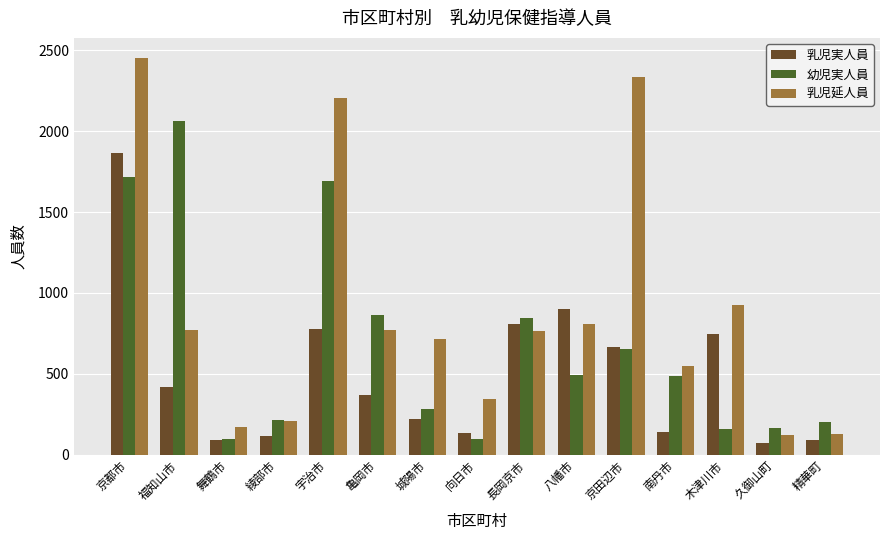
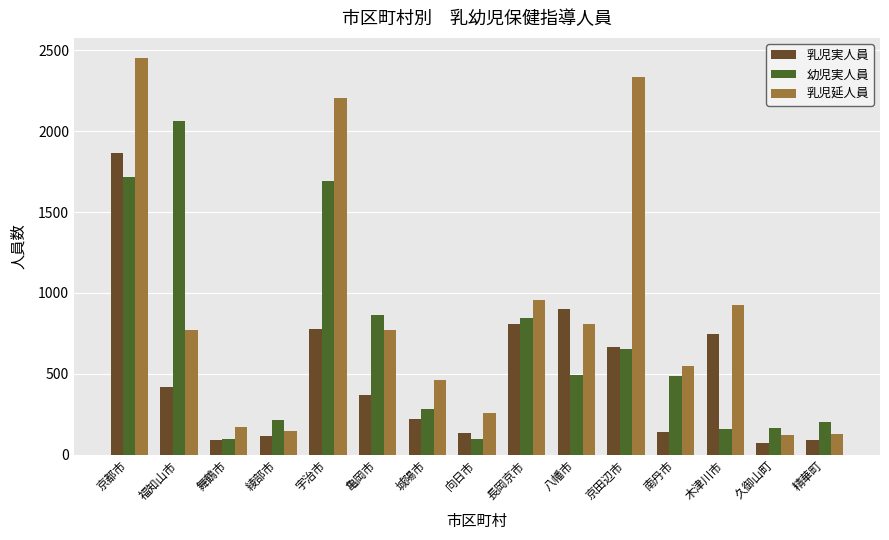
  {
    "乳児延人員": {
      "京都市": 2450,
      "福知山市": 770,
      "舞鶴市": 170,
-     "綾部市": 210,
+     "綾部市": 150,
      "宇治市": 2210,
      "亀岡市": 770,
-     "城陽市": 710,
-     "向日市": 340,
-     "長岡京市": 760,
+     "城陽市": 460,
+     "向日市": 260,
+     "長岡京市": 960,
      "八幡市": 810,
      "京田辺市": 2340,
      "南丹市": 550,
      "木津川市": 920,
      "久御山町": 120,
      "精華町": 130
    }
  }
